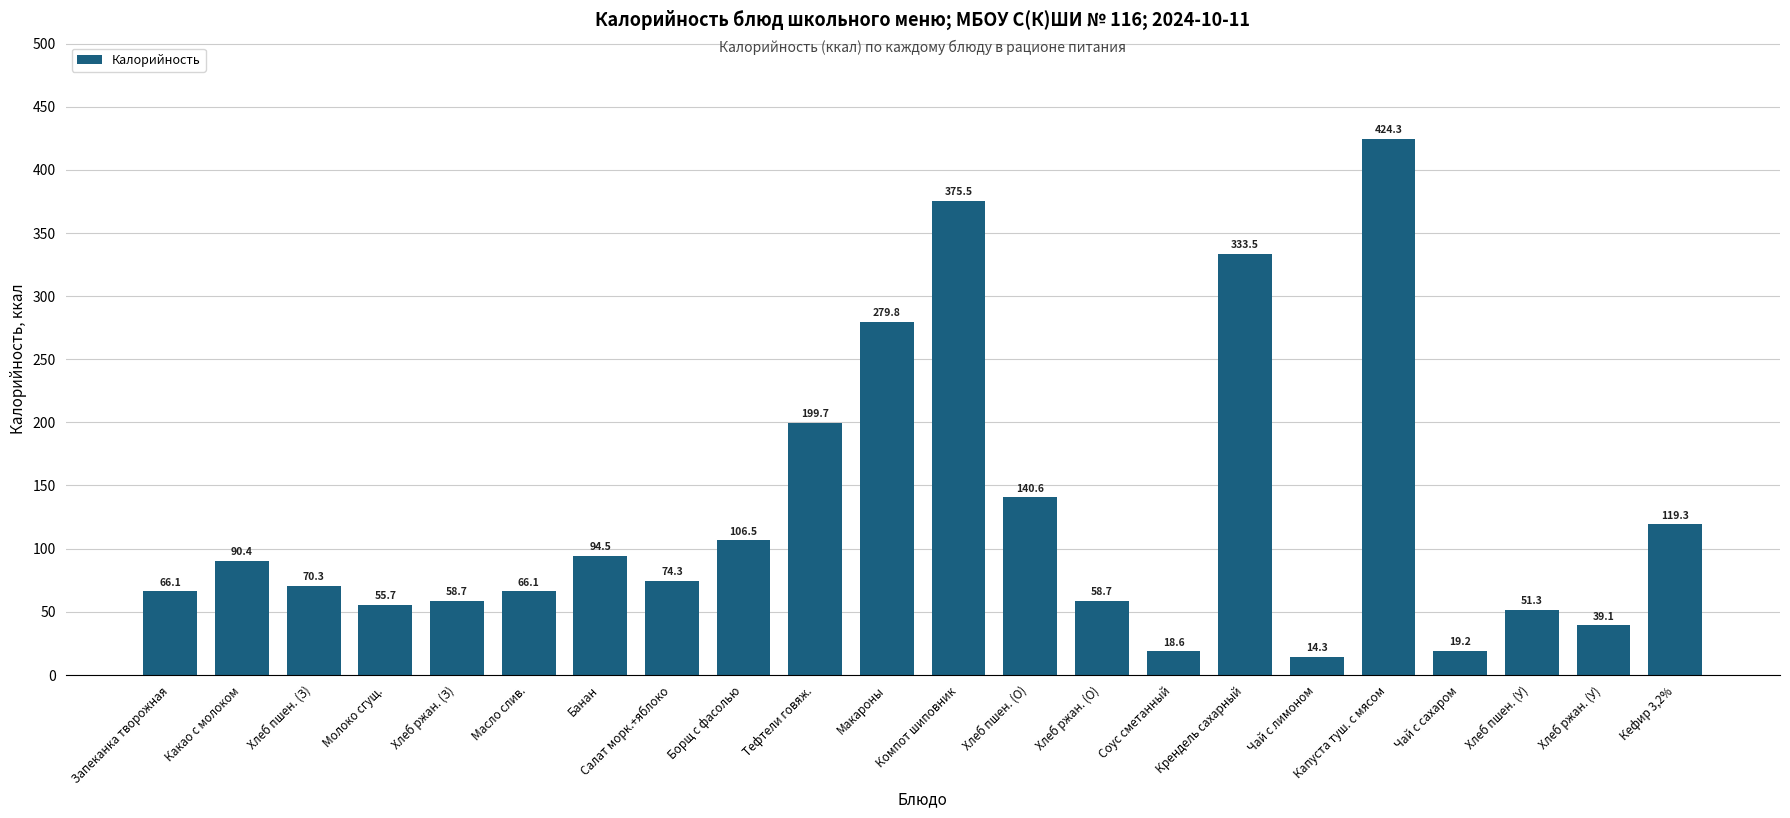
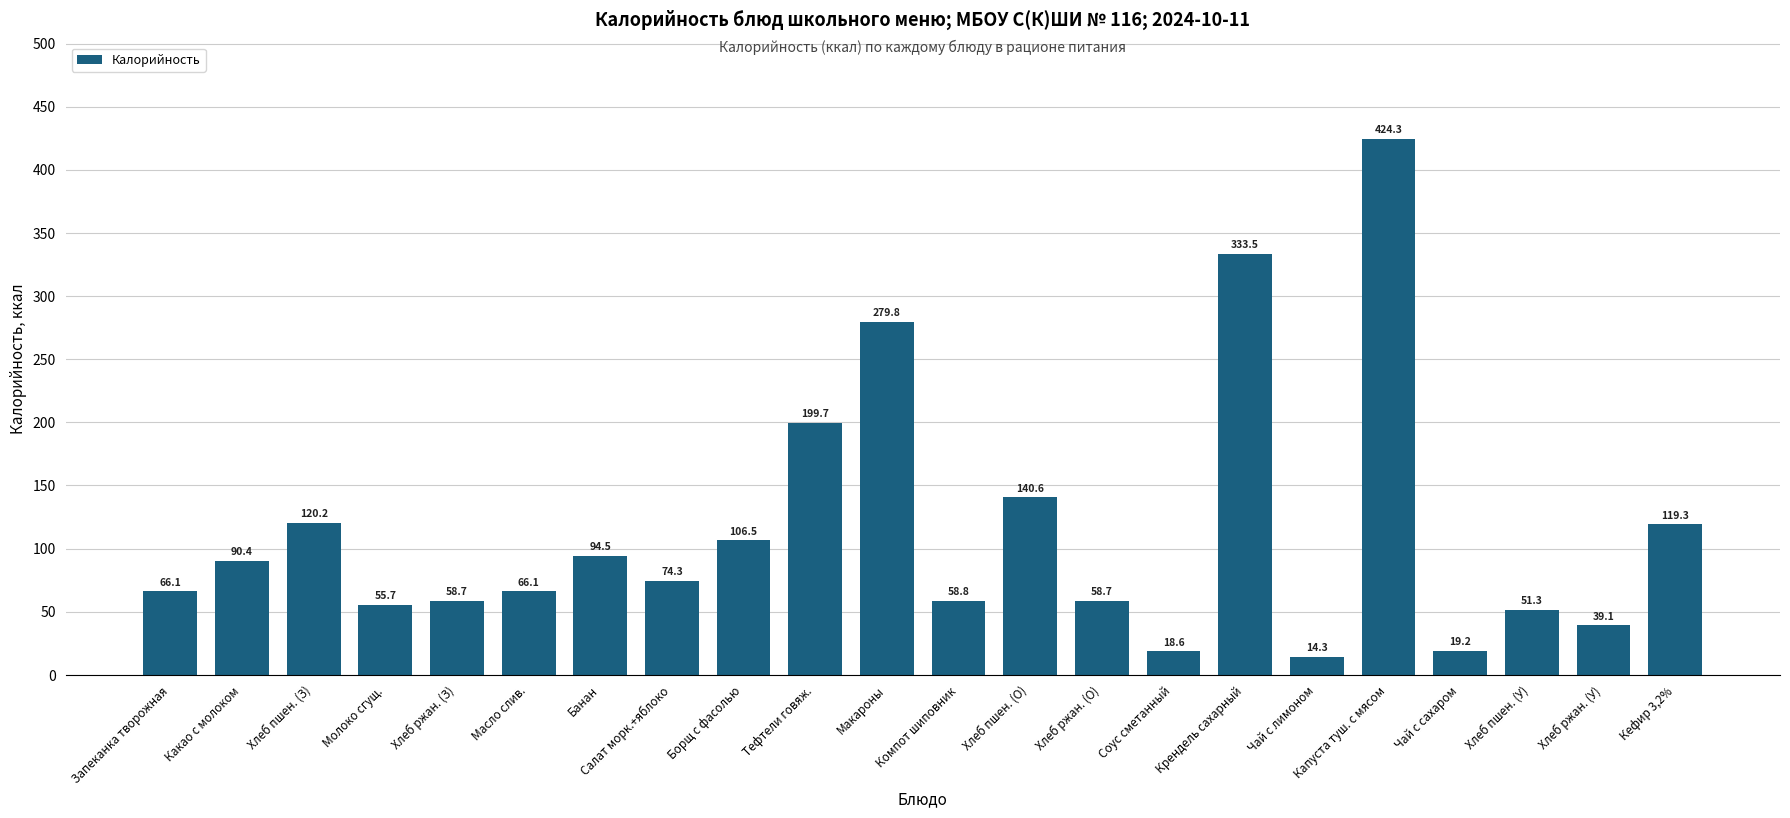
  {
    "Запеканка творожная": 66.1,
    "Какао с молоком": 90.4,
-   "Хлеб пшен. (З)": 70.3,
+   "Хлеб пшен. (З)": 120.2,
    "Молоко сгущ.": 55.7,
    "Хлеб ржан. (З)": 58.7,
    "Масло слив.": 66.1,
    "Банан": 94.5,
    "Салат морк.+яблоко": 74.3,
    "Борщ с фасолью": 106.5,
    "Тефтели говяж.": 199.7,
    "Макароны": 279.8,
-   "Компот шиповник": 375.5,
+   "Компот шиповник": 58.8,
    "Хлеб пшен. (О)": 140.6,
    "Хлеб ржан. (О)": 58.7,
    "Соус сметанный": 18.6,
    "Крендель сахарный": 333.5,
    "Чай с лимоном": 14.3,
    "Капуста туш. с мясом": 424.3,
    "Чай с сахаром": 19.2,
    "Хлеб пшен. (У)": 51.3,
    "Хлеб ржан. (У)": 39.1,
    "Кефир 3,2%": 119.3
  }
